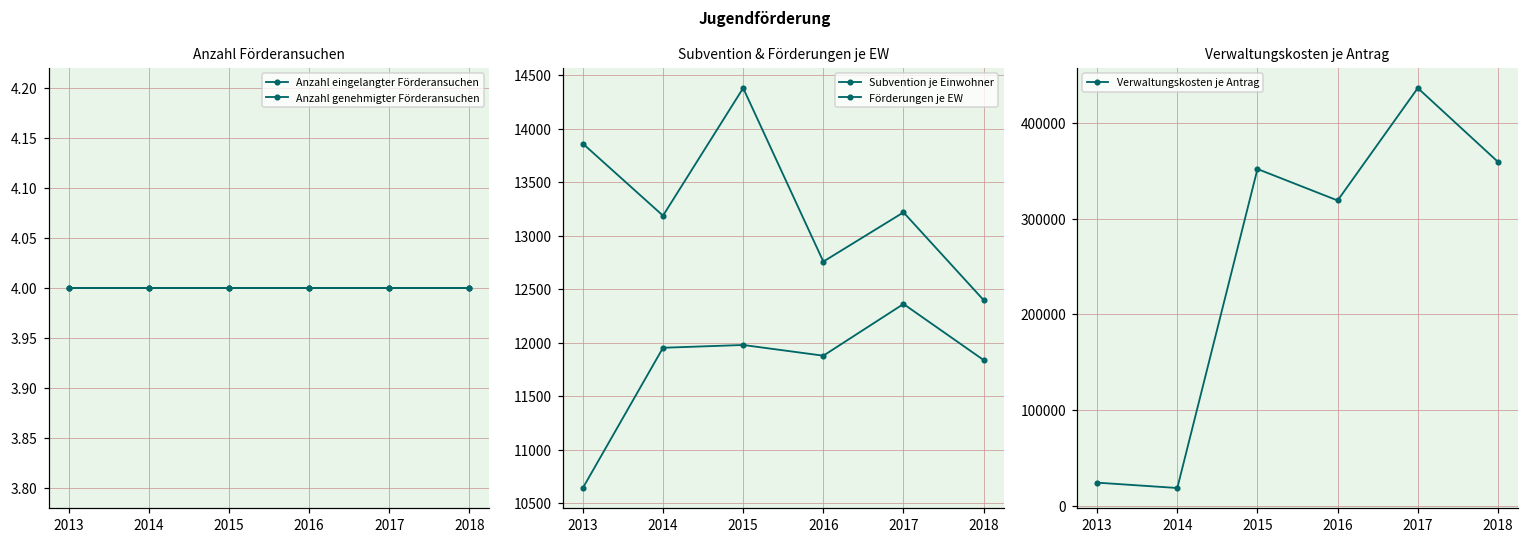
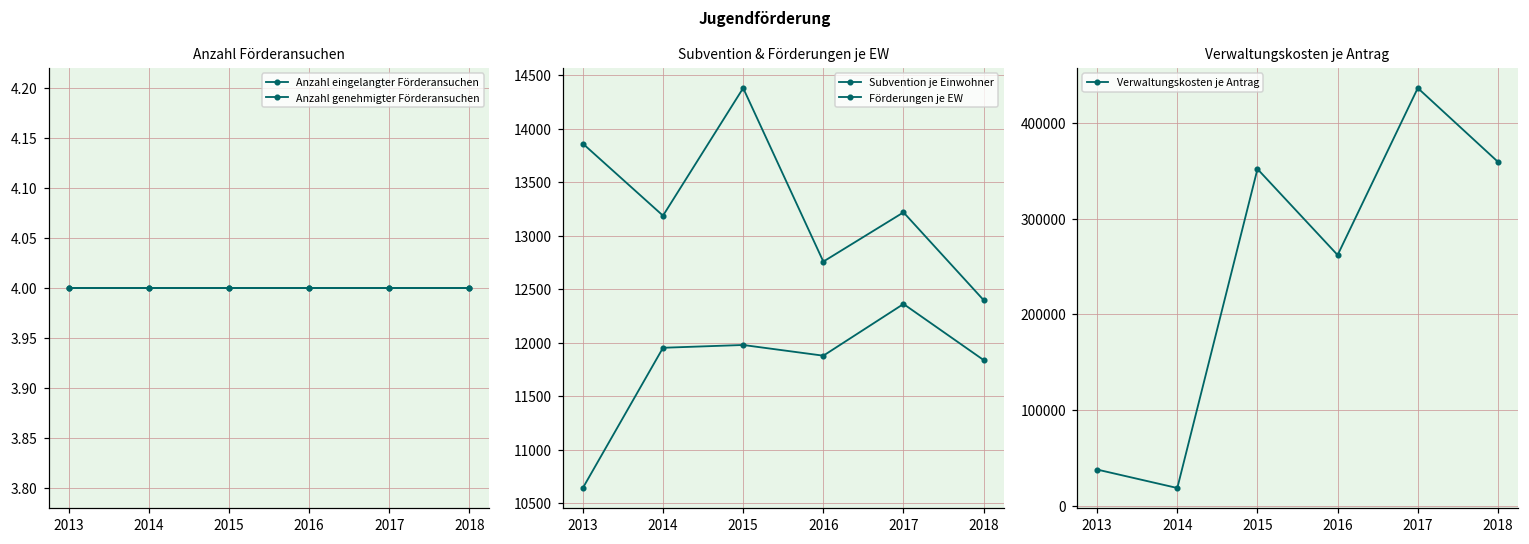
  {
    "Anzahl Förderansuchen": {
      "2013": 4.00,
      "2014": 4.00,
      "2015": 4.00,
      "2016": 4.00,
      "2017": 4.00,
      "2018": 4.00
    },
    "Verwaltungskosten je Antrag": {
-     "2013": 20000,
+     "2013": 40000,
      "2014": 20000,
      "2015": 350000,
-     "2016": 320000,
+     "2016": 260000,
      "2017": 440000,
      "2018": 360000
    }
  }
